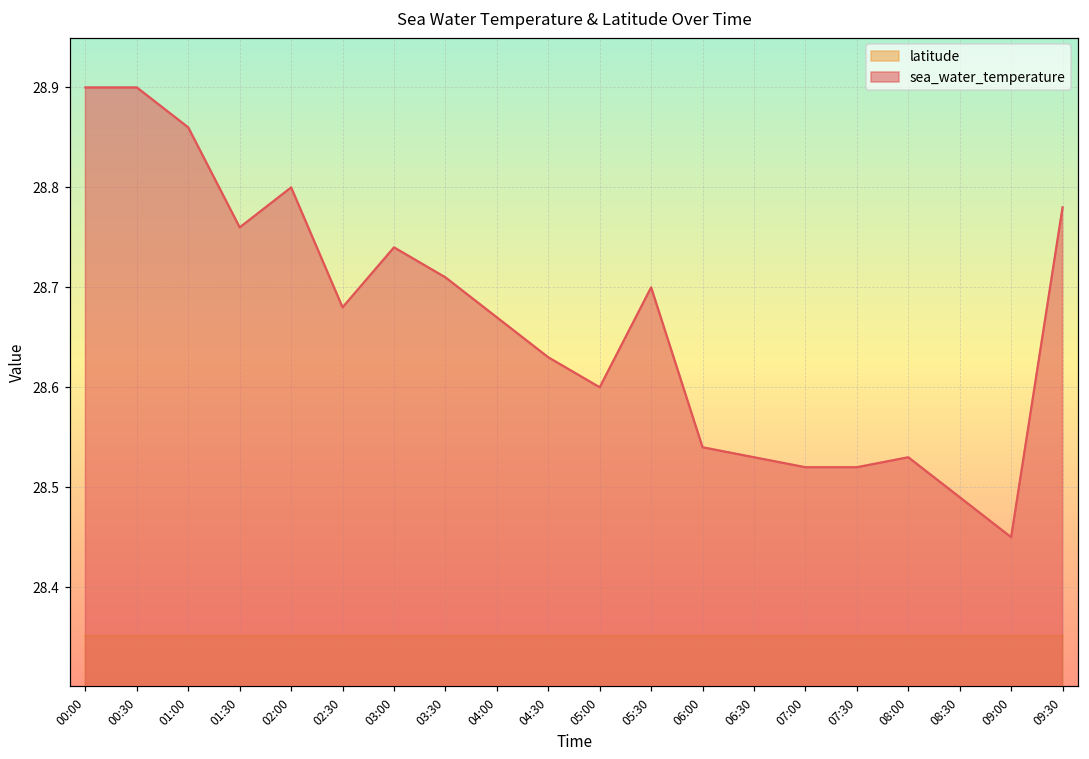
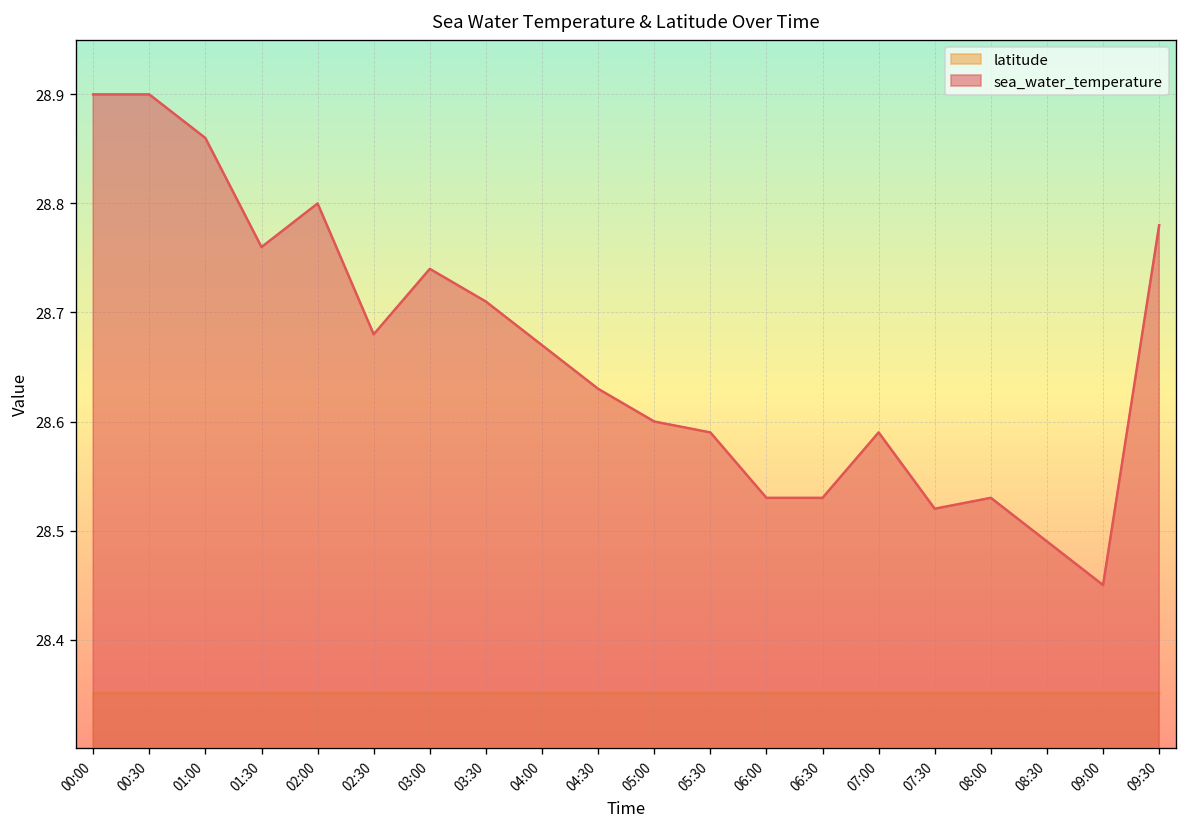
  {
    "latitude": {
      "00:00": 28.35,
      "00:30": 28.35,
      "01:00": 28.35,
      "01:30": 28.35,
      "02:00": 28.35,
      "02:30": 28.35,
      "03:00": 28.35,
      "03:30": 28.35,
      "04:00": 28.35,
      "04:30": 28.35,
      "05:00": 28.35,
      "05:30": 28.35,
      "06:00": 28.35,
      "06:30": 28.35,
      "07:00": 28.35,
      "07:30": 28.35,
      "08:00": 28.35,
      "08:30": 28.35,
      "09:00": 28.35,
      "09:30": 28.35
    },
    "sea_water_temperature": {
      "00:00": 28.90,
      "00:30": 28.90,
      "01:00": 28.86,
      "01:30": 28.76,
      "02:00": 28.80,
      "02:30": 28.68,
      "03:00": 28.74,
      "03:30": 28.71,
      "04:00": 28.67,
      "04:30": 28.63,
      "05:00": 28.60,
-     "05:30": 28.70,
-     "06:00": 28.54,
+     "05:30": 28.59,
+     "06:00": 28.53,
      "06:30": 28.53,
-     "07:00": 28.52,
+     "07:00": 28.59,
      "07:30": 28.52,
      "08:00": 28.53,
      "08:30": 28.49,
      "09:00": 28.45,
      "09:30": 28.78
    }
  }
